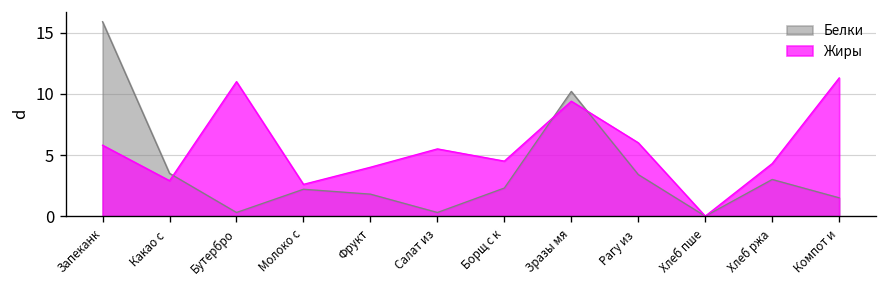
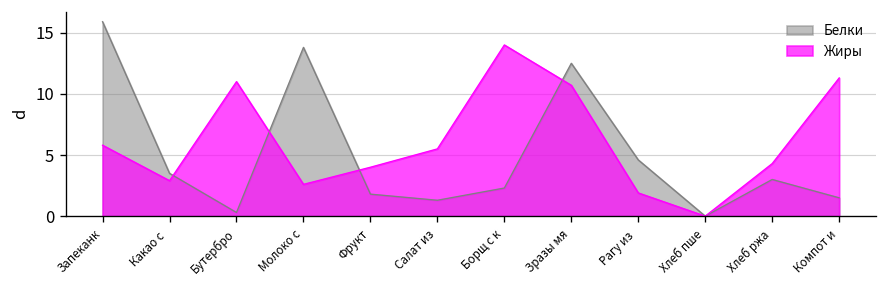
  {
    "Белки": {
      "Запеканк": 15.9,
      "Какао с": 3.5,
      "Бутербро": 0.3,
-     "Молоко с": 2.2,
+     "Молоко с": 13.8,
      "Фрукт": 1.8,
-     "Салат из": 0.3,
+     "Салат из": 1.3,
      "Борщ с к": 2.3,
-     "Зразы мя": 10.2,
-     "Рагу из": 3.4,
+     "Зразы мя": 12.5,
+     "Рагу из": 4.6,
      "Хлеб ржа": 3.0,
      "Компот и": 1.5
    },
    "Жиры": {
      "Запеканк": 5.8,
      "Какао с": 2.9,
      "Бутербро": 11.0,
      "Молоко с": 2.6,
      "Фрукт": 4.0,
      "Салат из": 5.5,
-     "Борщ с к": 4.5,
-     "Зразы мя": 9.4,
-     "Рагу из": 6.0,
+     "Борщ с к": 14.0,
+     "Зразы мя": 10.7,
+     "Рагу из": 1.9,
      "Хлеб ржа": 4.3,
      "Компот и": 11.3
    }
  }
